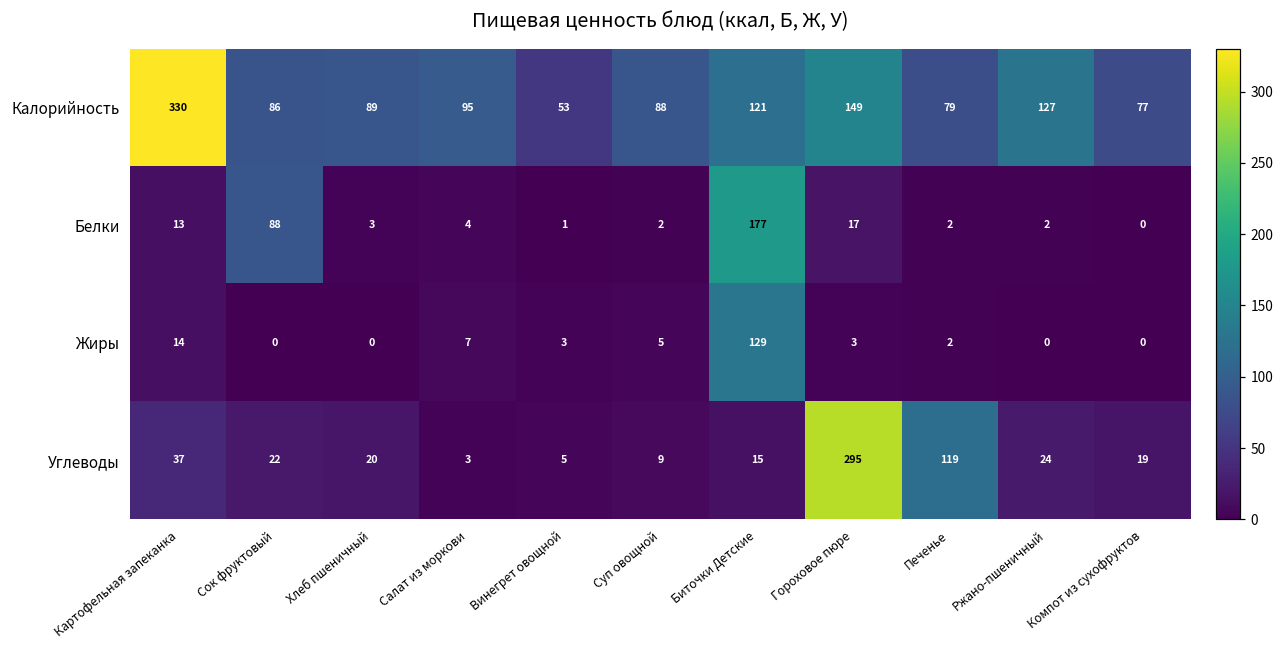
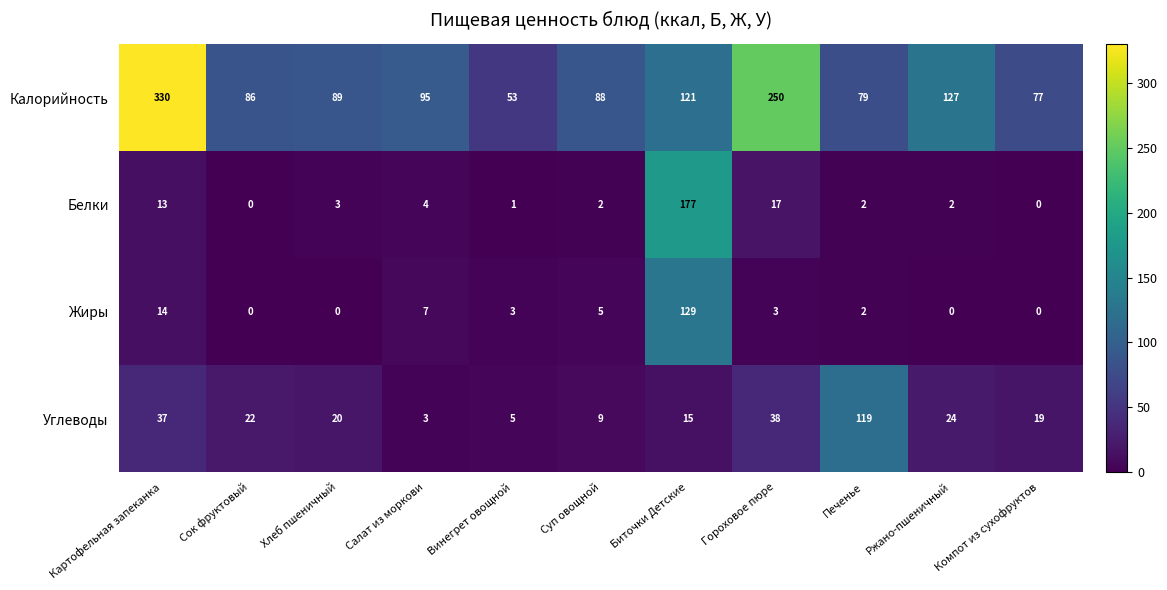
  {
    "Калорийность": {
      "Картофельная запеканка": 330,
      "Сок фруктовый": 86,
      "Хлеб пшеничный": 89,
      "Салат из моркови": 95,
      "Винегрет овощной": 53,
      "Суп овощной": 88,
      "Биточки Детские": 121,
-     "Гороховое пюре": 149,
+     "Гороховое пюре": 250,
      "Печенье": 79,
      "Ржано-пшеничный": 127,
      "Компот из сухофруктов": 77
    },
    "Белки": {
      "Картофельная запеканка": 13,
-     "Сок фруктовый": 88,
+     "Сок фруктовый": 0,
      "Хлеб пшеничный": 3,
      "Салат из моркови": 4,
      "Винегрет овощной": 1,
      "Суп овощной": 2,
      "Биточки Детские": 177,
      "Гороховое пюре": 17,
      "Печенье": 2,
      "Ржано-пшеничный": 2,
      "Компот из сухофруктов": 0
    },
    "Жиры": {
      "Картофельная запеканка": 14,
      "Сок фруктовый": 0,
      "Хлеб пшеничный": 0,
      "Салат из моркови": 7,
      "Винегрет овощной": 3,
      "Суп овощной": 5,
      "Биточки Детские": 129,
      "Гороховое пюре": 3,
      "Печенье": 2,
      "Ржано-пшеничный": 0,
      "Компот из сухофруктов": 0
    },
    "Углеводы": {
      "Картофельная запеканка": 37,
      "Сок фруктовый": 22,
      "Хлеб пшеничный": 20,
      "Салат из моркови": 3,
      "Винегрет овощной": 5,
      "Суп овощной": 9,
      "Биточки Детские": 15,
-     "Гороховое пюре": 295,
+     "Гороховое пюре": 38,
      "Печенье": 119,
      "Ржано-пшеничный": 24,
      "Компот из сухофруктов": 19
    }
  }
